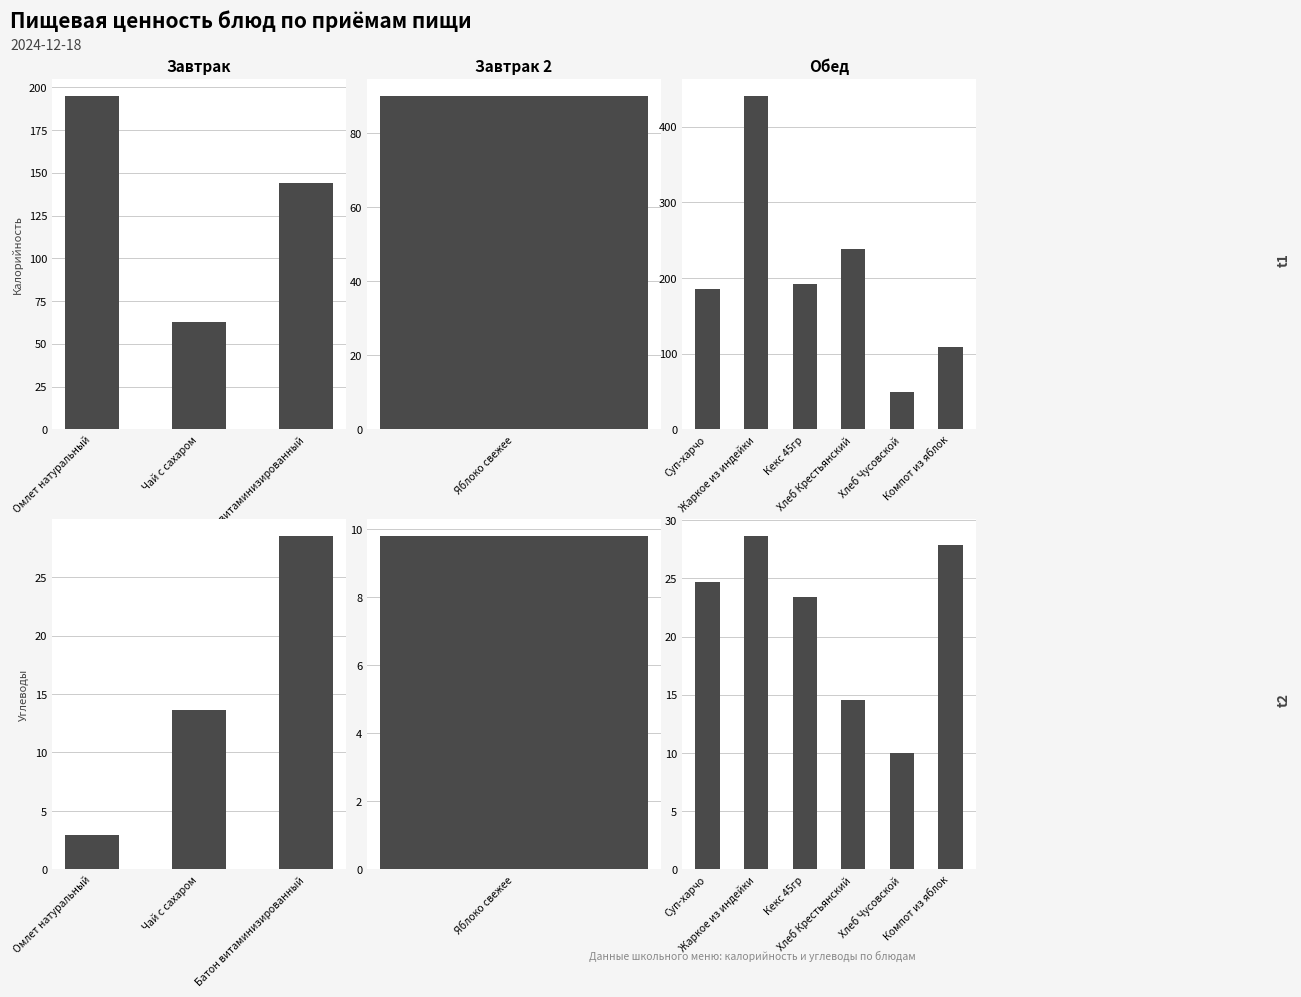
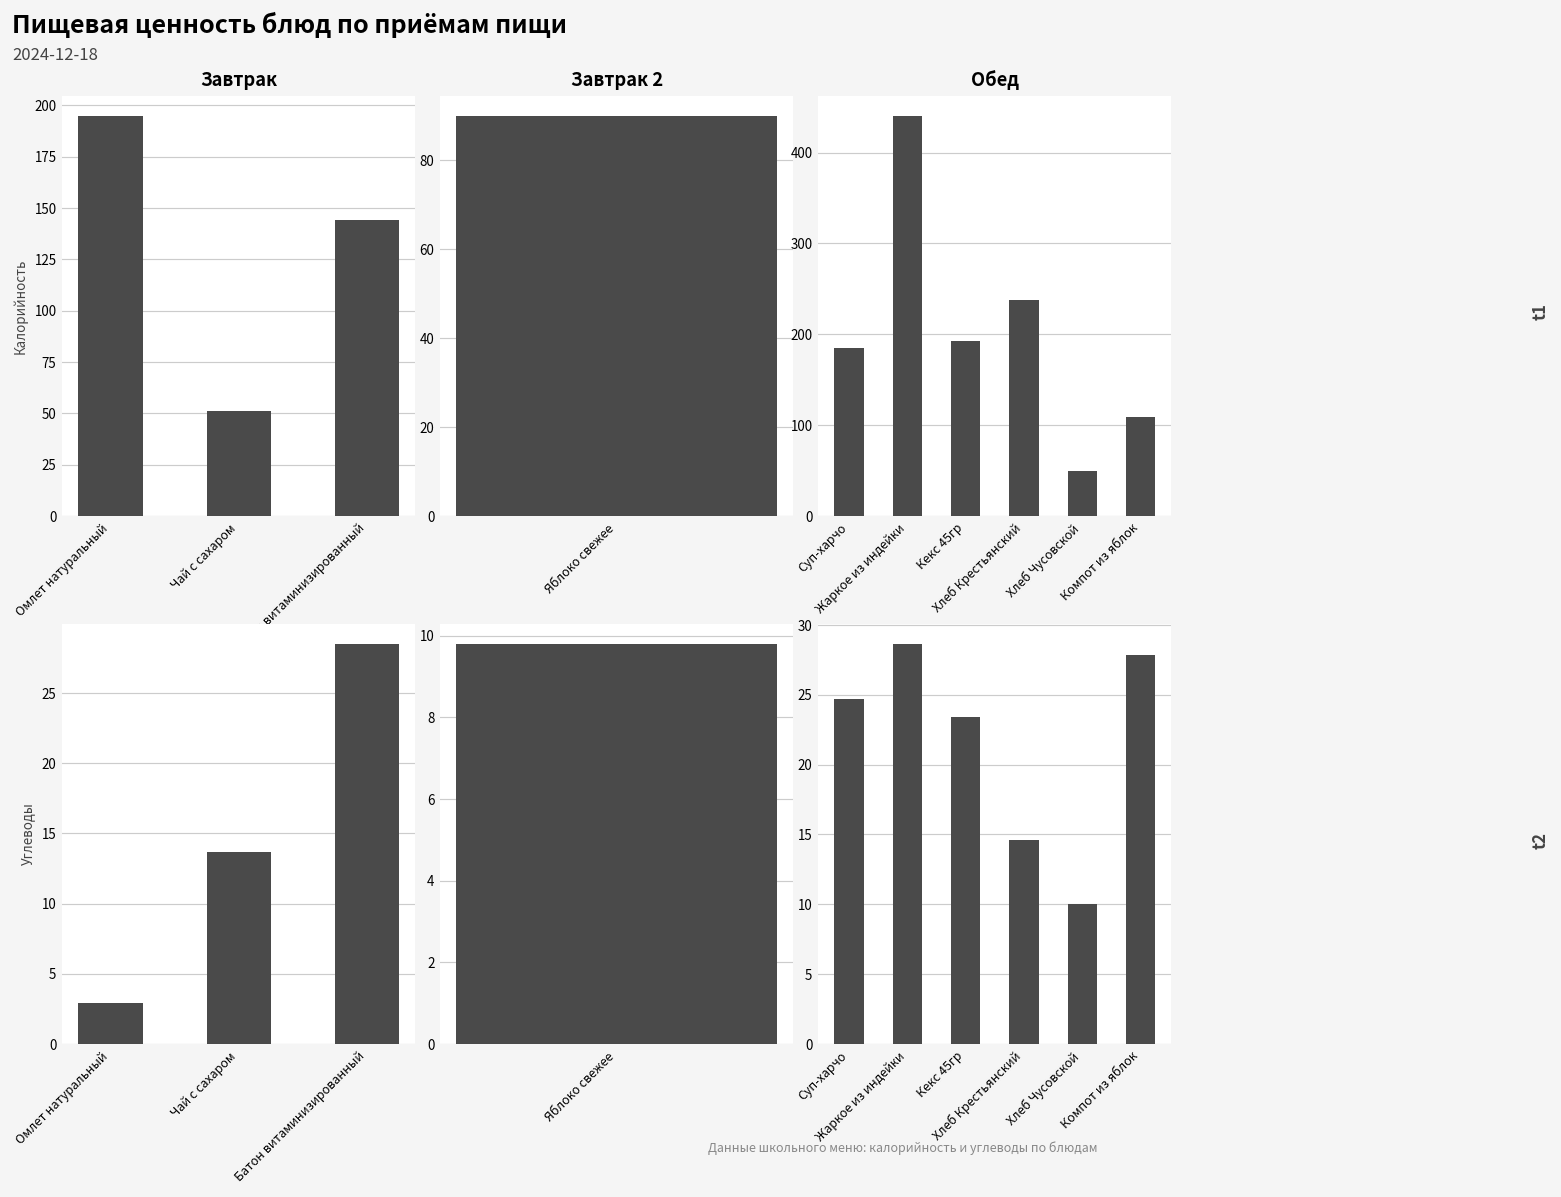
  {
    "Завтрак": {
      "Омлет натуральный": 195,
-     "Чай с сахаром": 63,
+     "Чай с сахаром": 51,
      "Батон витаминизированный": 144
    },
    "Завтрак 2": {
      "Яблоко свежее": 90
    },
    "Обед": {
      "Суп-харчо": 190,
      "Жаркое из индейки": 440,
      "Кекс 45гр": 190,
      "Хлеб Крестьянский": 240,
      "Хлеб Чусовской": 50,
      "Компот из яблок": 110
    }
  }
